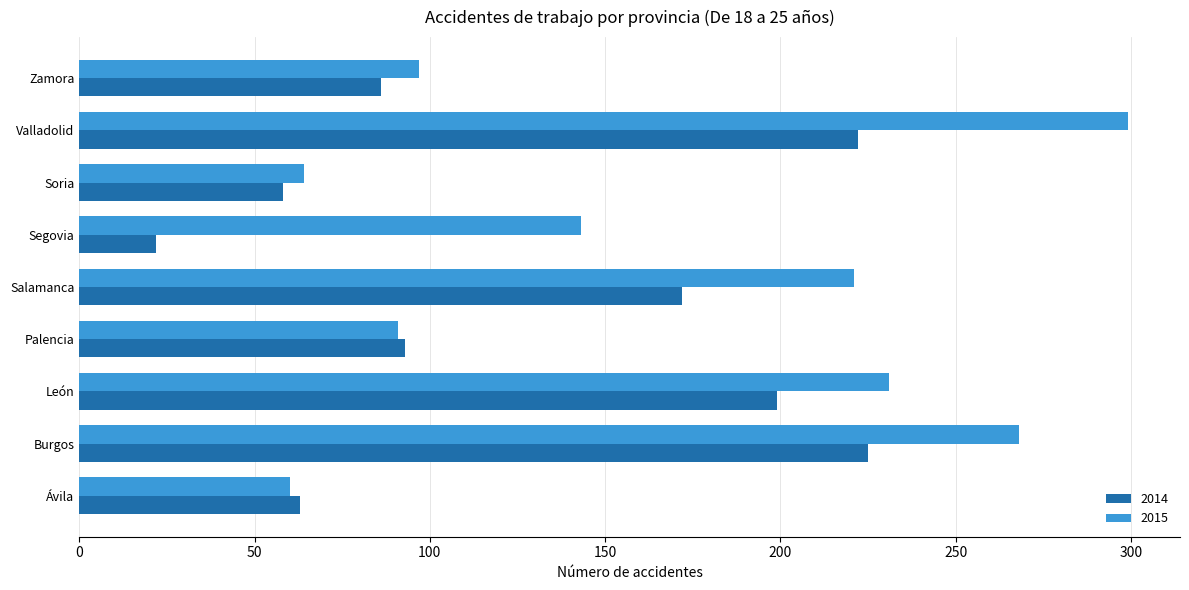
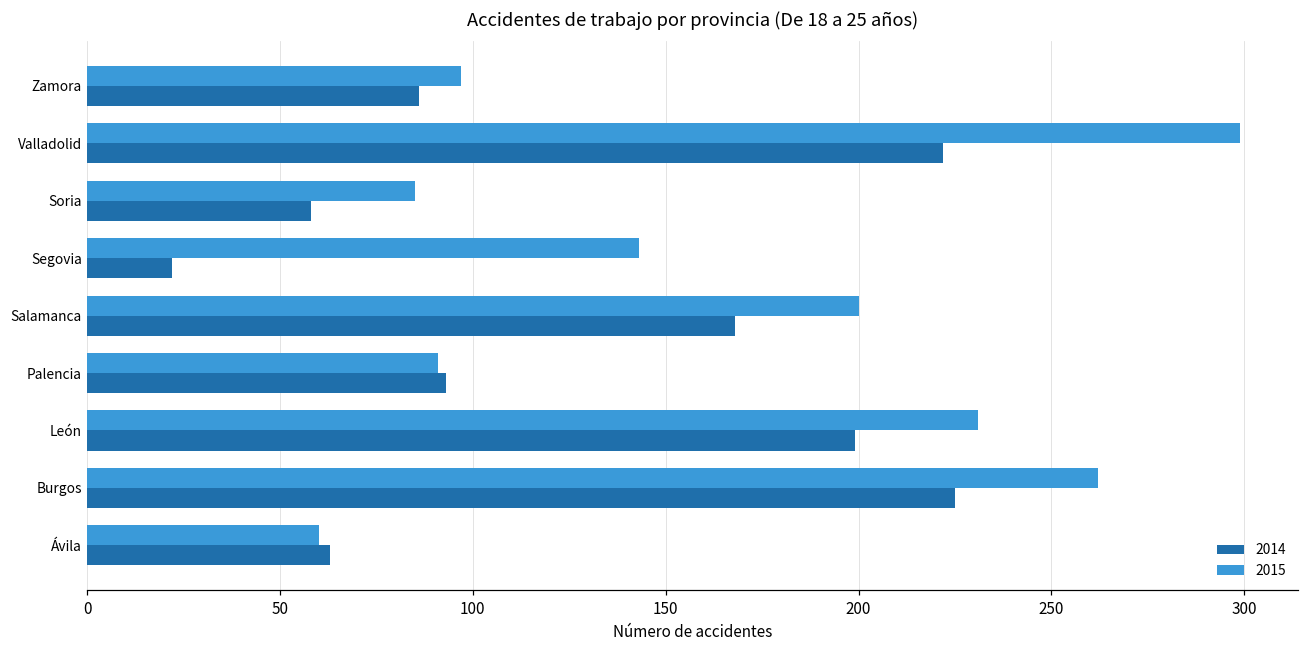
  {
    "2014": {
      "Zamora": 86,
      "Valladolid": 222,
      "Soria": 58,
      "Segovia": 22,
-     "Salamanca": 172,
+     "Salamanca": 168,
      "Palencia": 93,
      "León": 199,
      "Burgos": 225,
      "Ávila": 63
    },
    "2015": {
      "Zamora": 97,
      "Valladolid": 299,
-     "Soria": 64,
+     "Soria": 85,
      "Segovia": 143,
-     "Salamanca": 221,
+     "Salamanca": 200,
      "Palencia": 91,
      "León": 231,
-     "Burgos": 268,
+     "Burgos": 262,
      "Ávila": 60
    }
  }
